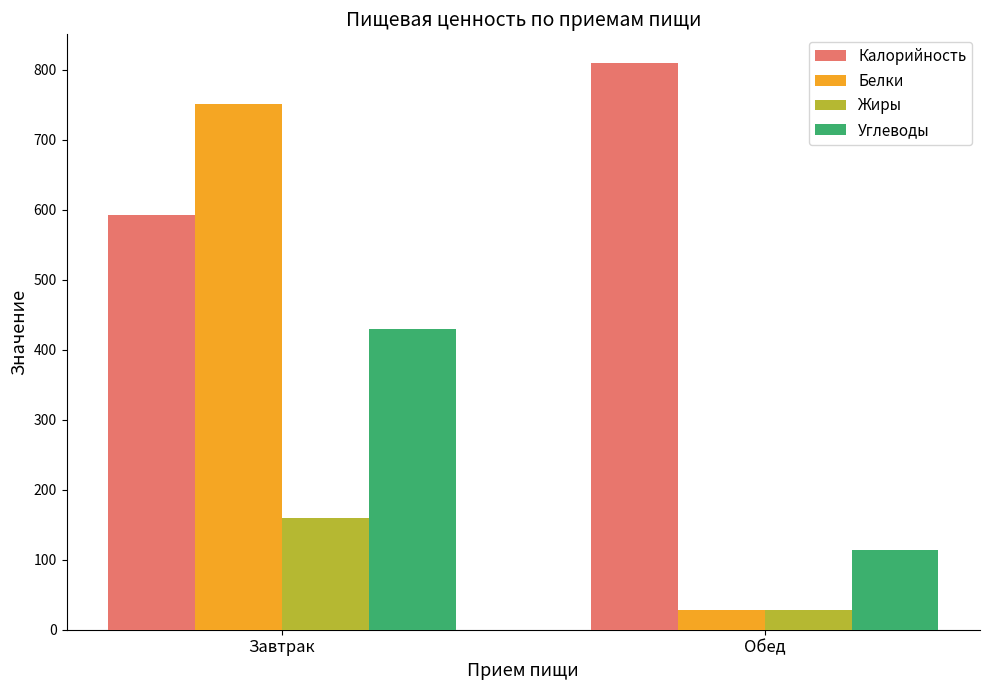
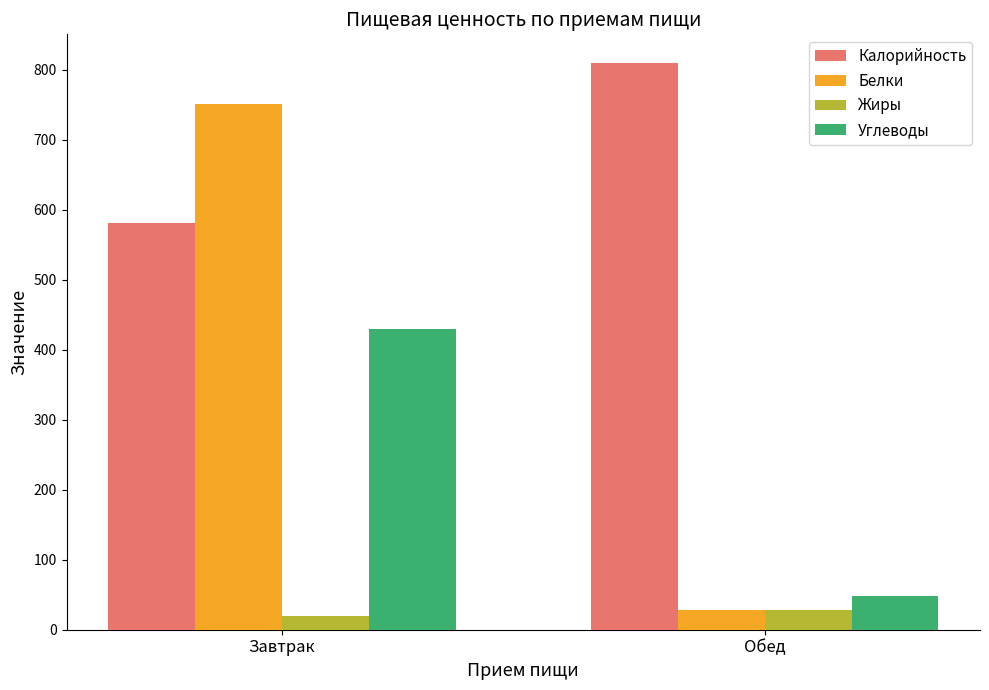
  {
    "Калорийность": {
-     "Завтрак": 590,
+     "Завтрак": 580,
      "Обед": 810
    },
    "Белки": {
      "Завтрак": 750,
      "Обед": 30
    },
    "Жиры": {
-     "Завтрак": 160,
+     "Завтрак": 20,
      "Обед": 30
    },
    "Углеводы": {
      "Завтрак": 430,
-     "Обед": 110
+     "Обед": 50
    }
  }
